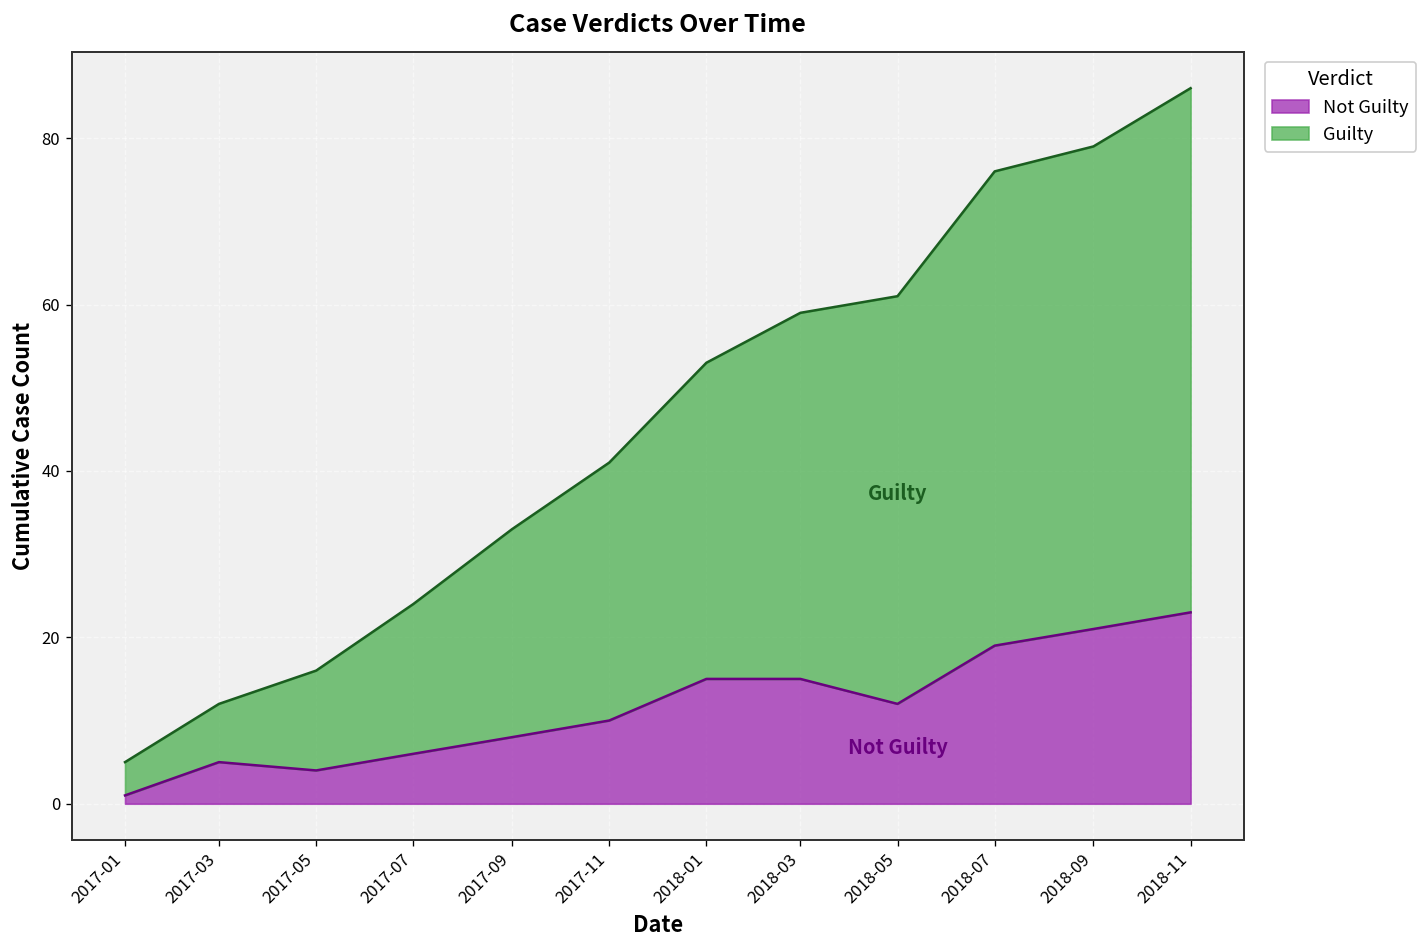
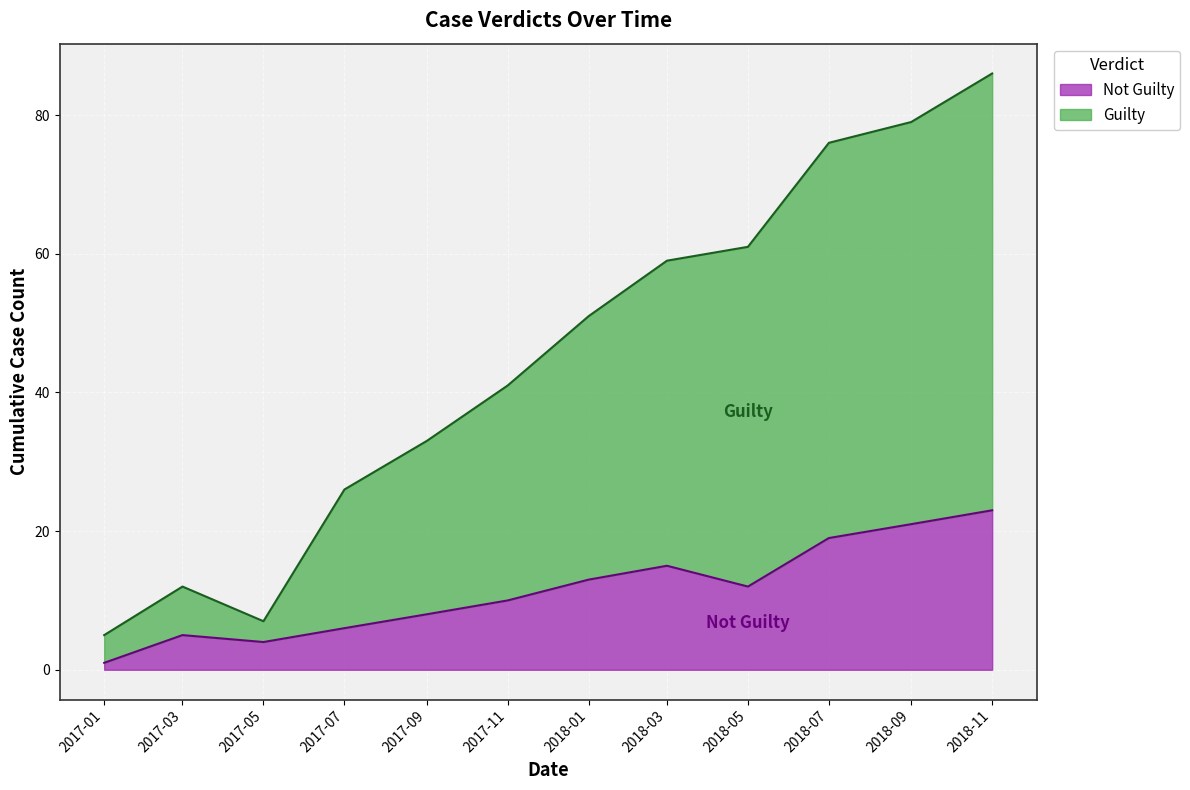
  {
    "Not Guilty": {
      "2017-01": 1,
      "2017-03": 5,
      "2017-05": 4,
      "2017-07": 6,
      "2017-09": 8,
      "2017-11": 10,
-     "2018-01": 15,
+     "2018-01": 13,
      "2018-03": 15,
      "2018-05": 12,
      "2018-07": 19,
      "2018-09": 21,
      "2018-11": 23
    },
    "Guilty": {
      "2017-01": 4,
      "2017-03": 7,
-     "2017-05": 12,
-     "2017-07": 18,
+     "2017-05": 3,
+     "2017-07": 20,
      "2017-09": 25,
      "2017-11": 31,
      "2018-01": 38,
      "2018-03": 44,
      "2018-05": 49,
      "2018-07": 57,
      "2018-09": 58,
      "2018-11": 63
    }
  }
